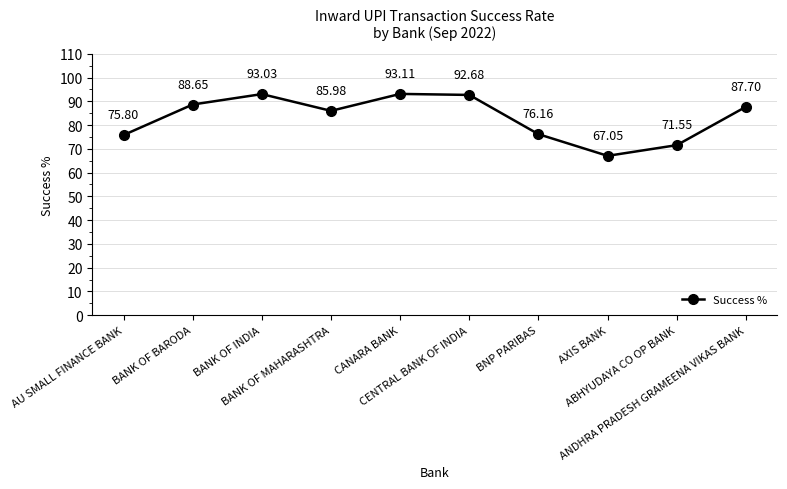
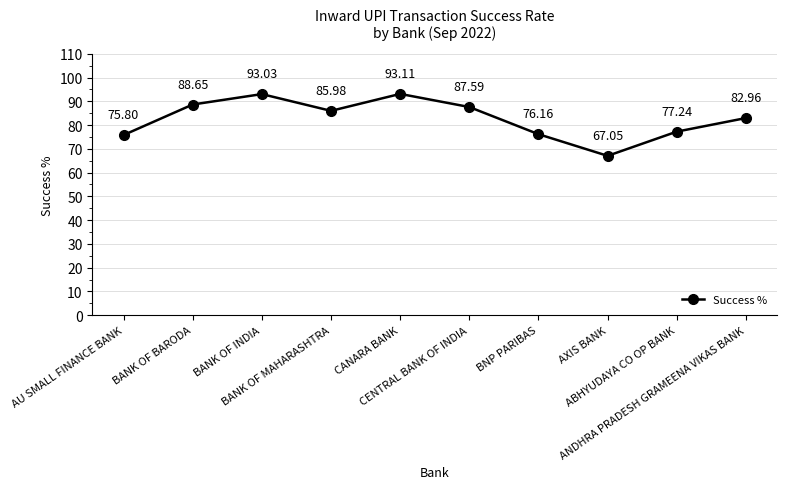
  {
    "AU SMALL FINANCE BANK": 75.80,
    "BANK OF BARODA": 88.65,
    "BANK OF INDIA": 93.03,
    "BANK OF MAHARASHTRA": 85.98,
    "CANARA BANK": 93.11,
-   "CENTRAL BANK OF INDIA": 92.68,
+   "CENTRAL BANK OF INDIA": 87.59,
    "BNP PARIBAS": 76.16,
    "AXIS BANK": 67.05,
-   "ABHYUDAYA CO OP BANK": 71.55,
-   "ANDHRA PRADESH GRAMEENA VIKAS BANK": 87.70
+   "ABHYUDAYA CO OP BANK": 77.24,
+   "ANDHRA PRADESH GRAMEENA VIKAS BANK": 82.96
  }
